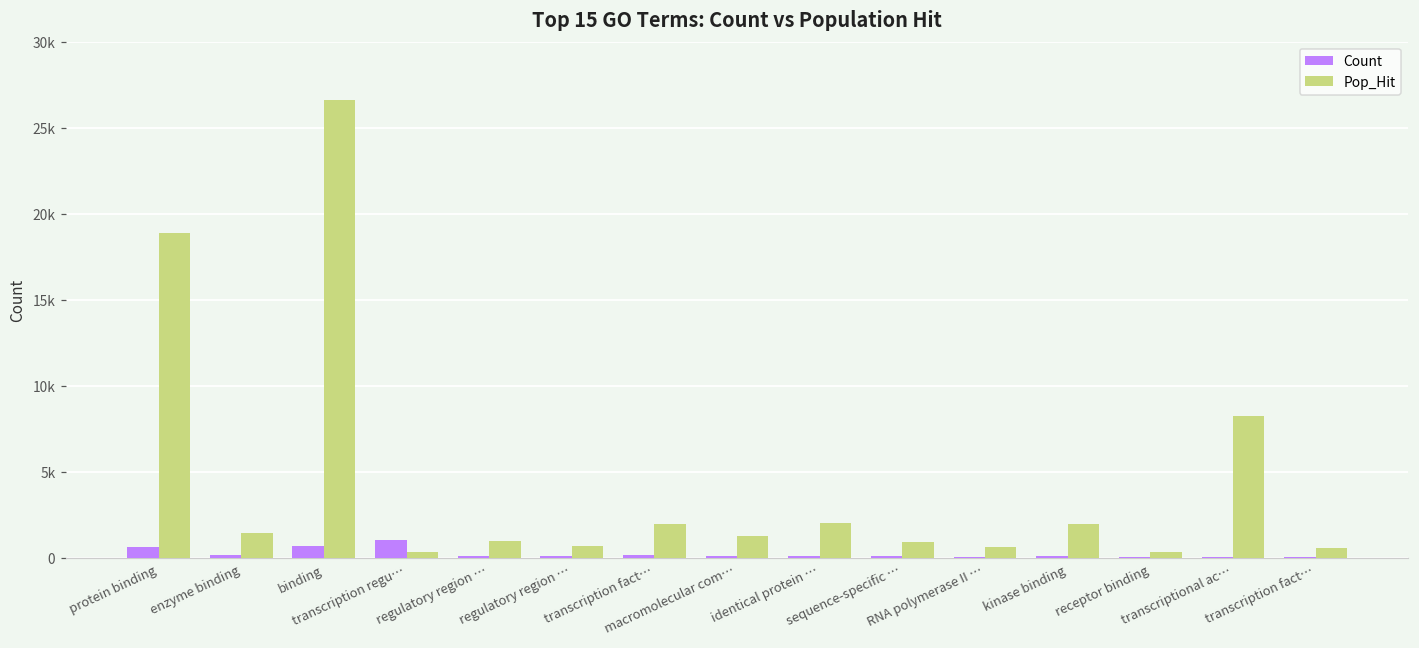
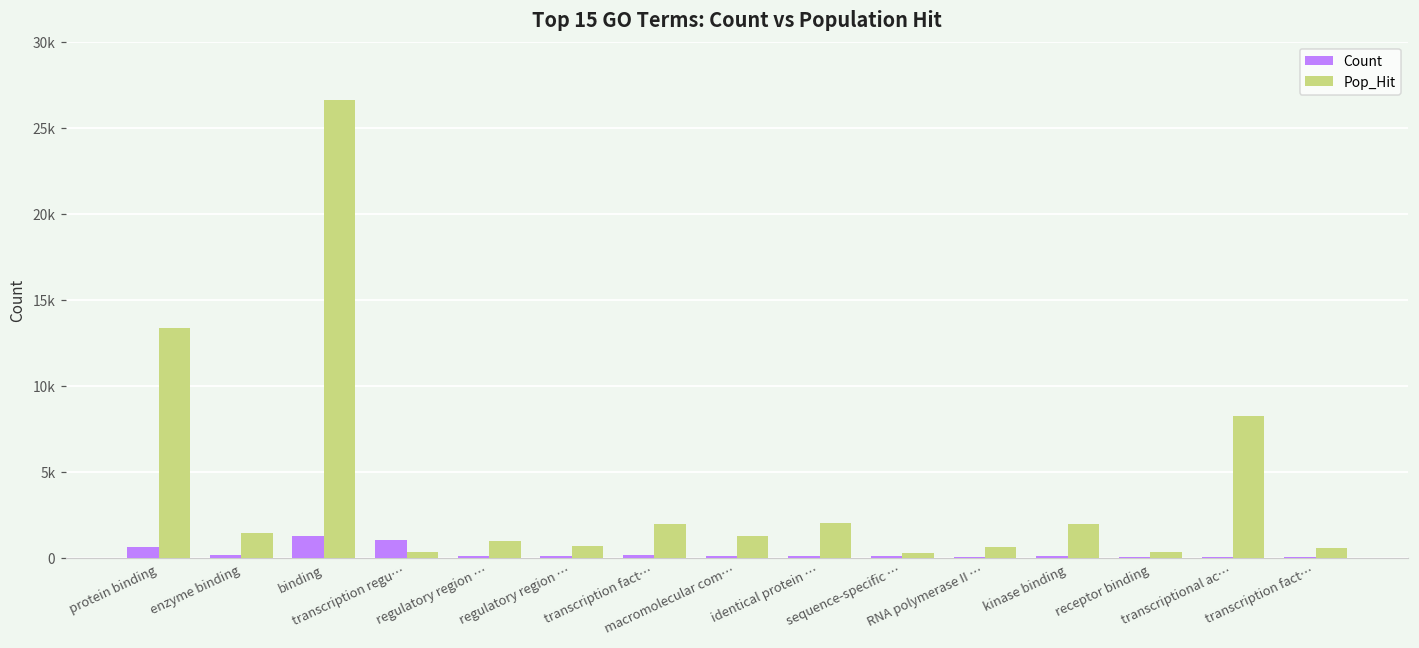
  {
    "Count": {
      "protein binding": 600,
      "enzyme binding": 200,
-     "binding": 700,
+     "binding": 1300,
      "transcription regu…": 1000
    },
    "Pop_Hit": {
-     "protein binding": 18900,
+     "protein binding": 13400,
      "enzyme binding": 1500,
      "binding": 26600,
      "transcription regu…": 400,
      "macromolecular com…": 1300,
      "identical protein …": 2000,
-     "sequence-specific …": 900,
+     "sequence-specific …": 300,
      "RNA polymerase II …": 700,
      "kinase binding": 2000,
      "receptor binding": 300,
      "transcriptional ac…": 8300
    }
  }
